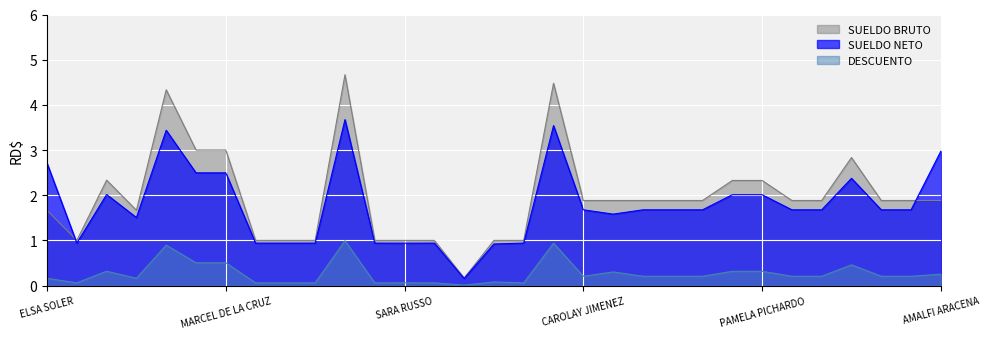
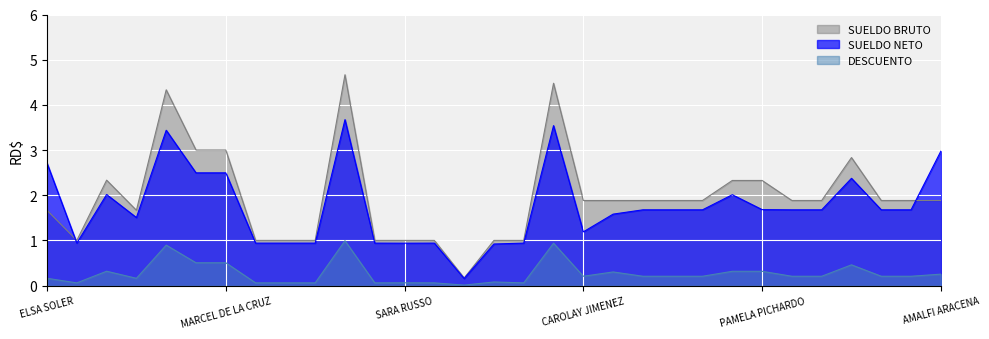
  {
    "SUELDO NETO": {
      "ELSA SOLER": 2.7,
      "MARCEL DE LA CRUZ": 2.5,
      "SARA RUSSO": 0.9,
-     "CAROLAY JIMENEZ": 1.7,
-     "PAMELA PICHARDO": 2.0,
+     "CAROLAY JIMENEZ": 1.2,
+     "PAMELA PICHARDO": 1.7,
      "AMALFI ARACENA": 3.0
    }
  }
